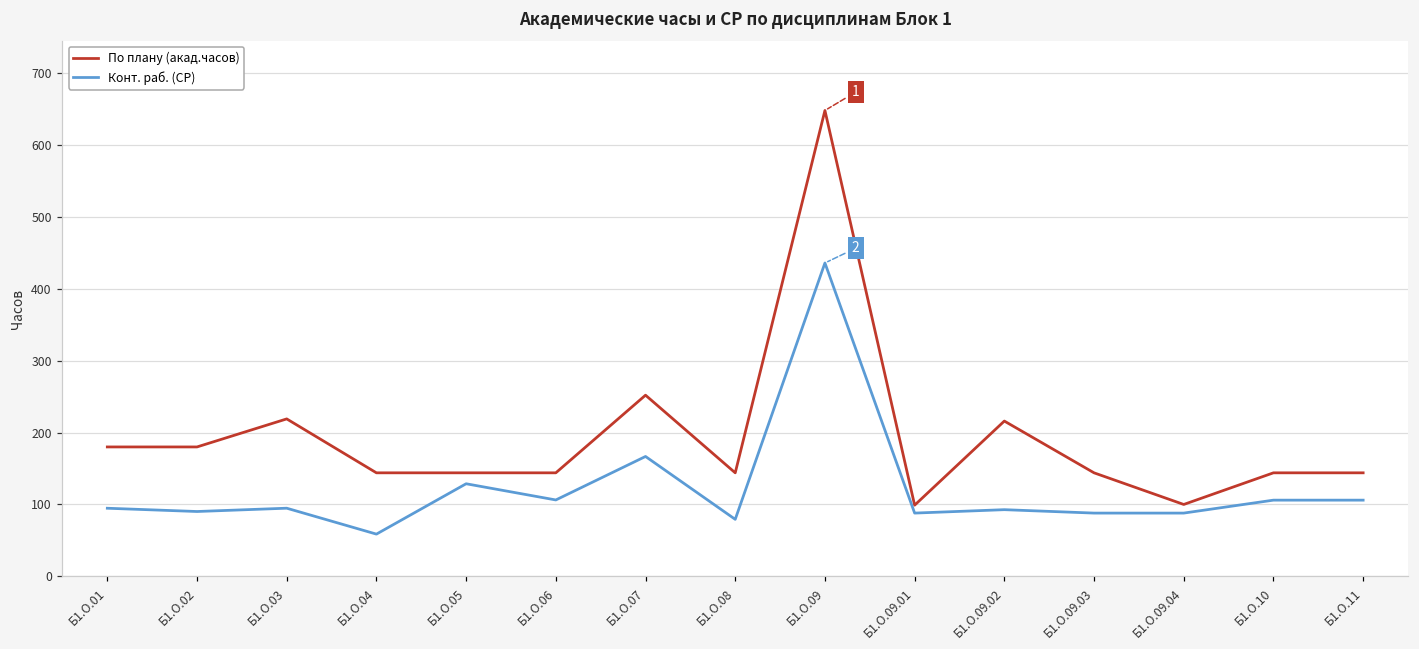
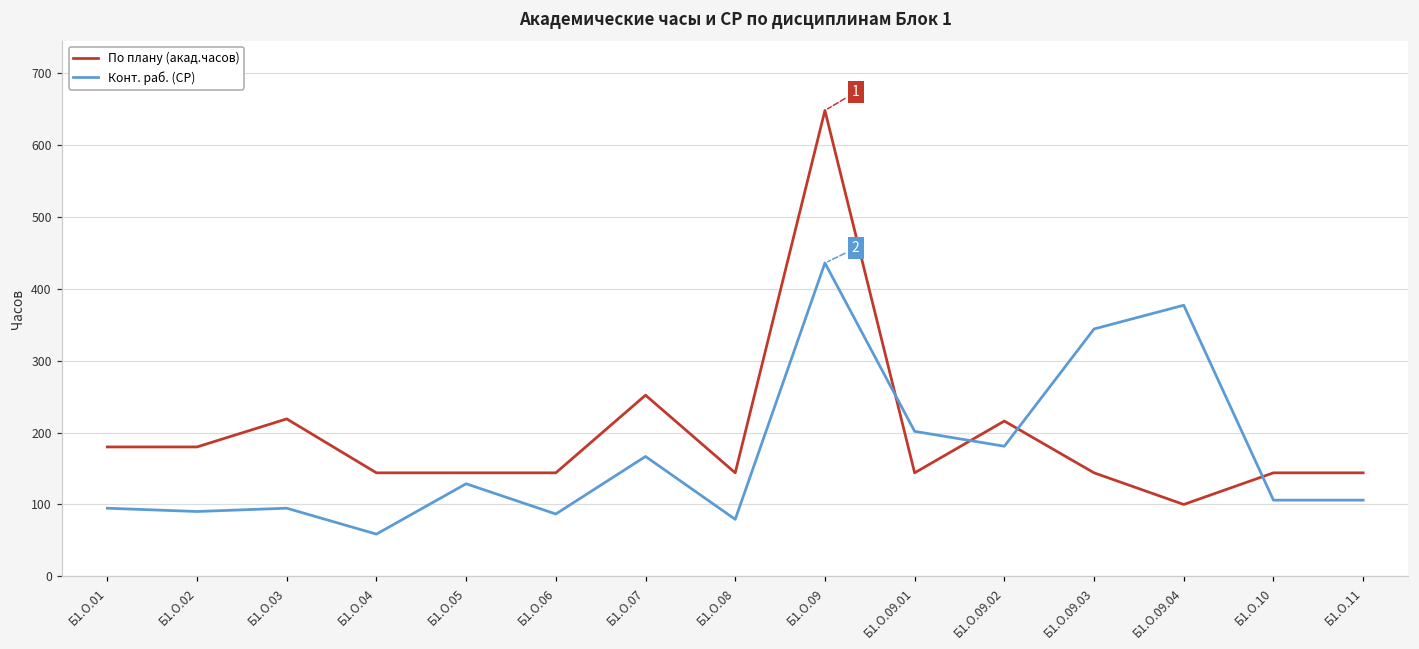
  {
    "По плану (акад.часов)": {
      "Б1.О.01": 180,
      "Б1.О.02": 180,
      "Б1.О.03": 220,
      "Б1.О.04": 140,
      "Б1.О.05": 140,
      "Б1.О.06": 140,
      "Б1.О.07": 250,
      "Б1.О.08": 140,
      "Б1.О.09": 650,
-     "Б1.О.09.01": 100,
+     "Б1.О.09.01": 140,
      "Б1.О.09.02": 220,
      "Б1.О.09.03": 140,
      "Б1.О.09.04": 100,
      "Б1.О.10": 140,
      "Б1.О.11": 140
    },
    "Конт. раб. (СР)": {
      "Б1.О.01": 90,
      "Б1.О.02": 90,
      "Б1.О.03": 90,
      "Б1.О.04": 60,
      "Б1.О.05": 130,
-     "Б1.О.06": 110,
+     "Б1.О.06": 90,
      "Б1.О.07": 170,
      "Б1.О.08": 80,
      "Б1.О.09": 440,
-     "Б1.О.09.01": 90,
-     "Б1.О.09.02": 90,
-     "Б1.О.09.03": 90,
-     "Б1.О.09.04": 90,
+     "Б1.О.09.01": 200,
+     "Б1.О.09.02": 180,
+     "Б1.О.09.03": 340,
+     "Б1.О.09.04": 380,
      "Б1.О.10": 110,
      "Б1.О.11": 110
    }
  }
